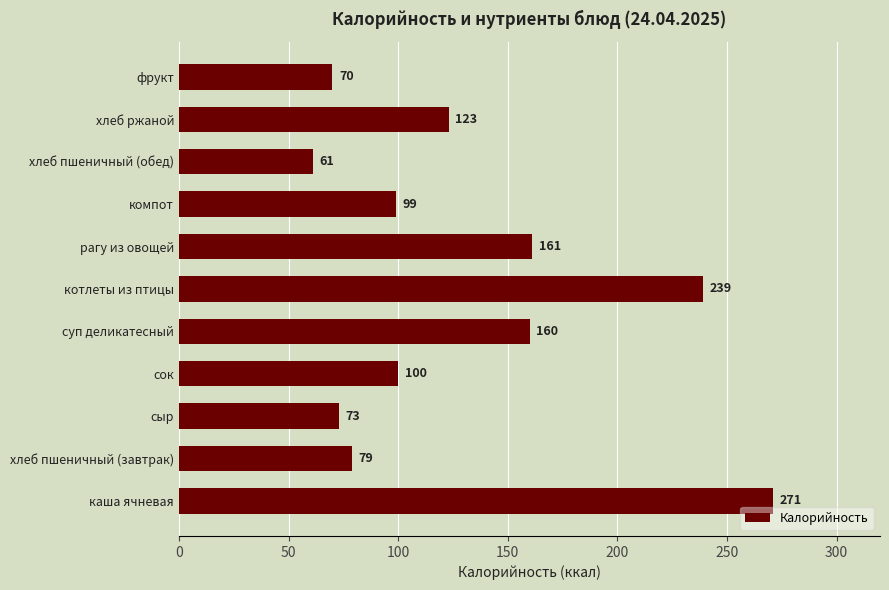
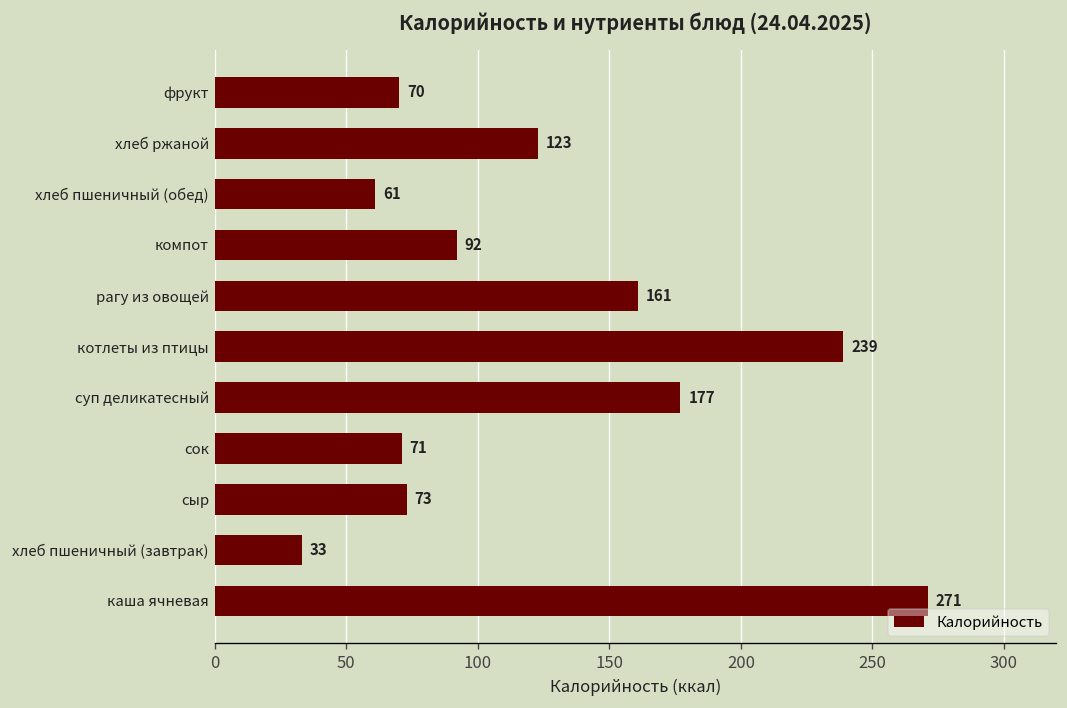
  {
    "фрукт": 70,
    "хлеб ржаной": 123,
    "хлеб пшеничный (обед)": 61,
-   "компот": 99,
+   "компот": 92,
    "рагу из овощей": 161,
    "котлеты из птицы": 239,
-   "суп деликатесный": 160,
-   "сок": 100,
+   "суп деликатесный": 177,
+   "сок": 71,
    "сыр": 73,
-   "хлеб пшеничный (завтрак)": 79
+   "хлеб пшеничный (завтрак)": 33
  }
